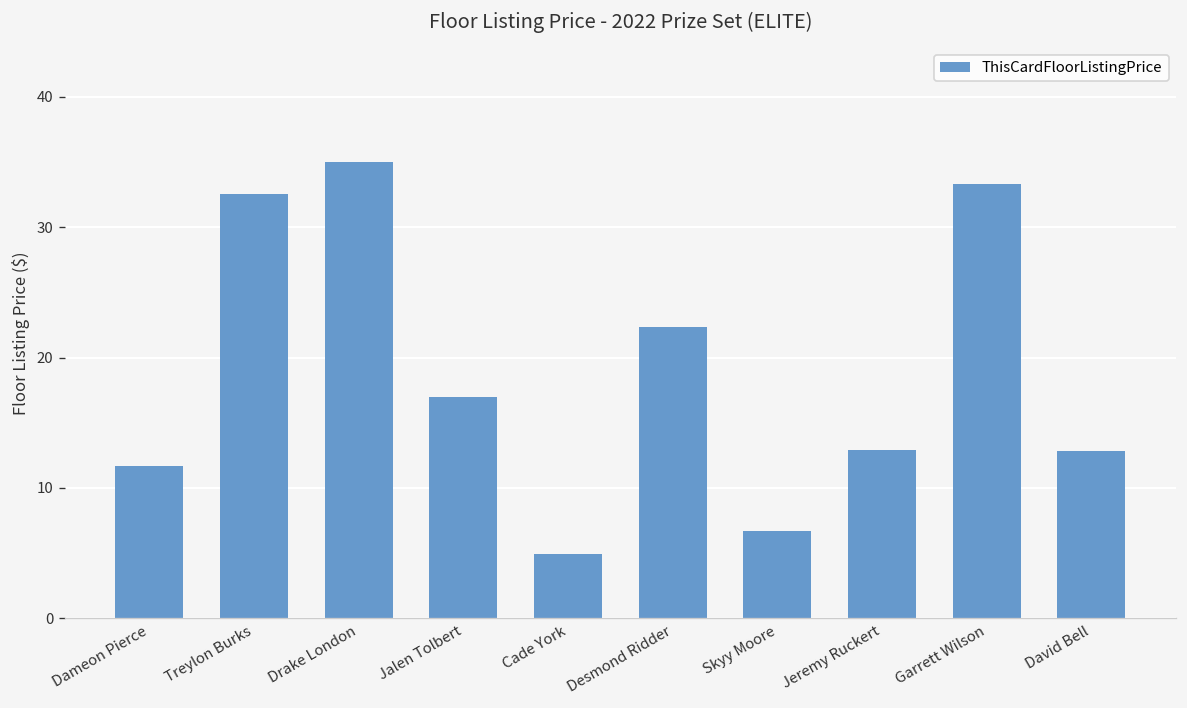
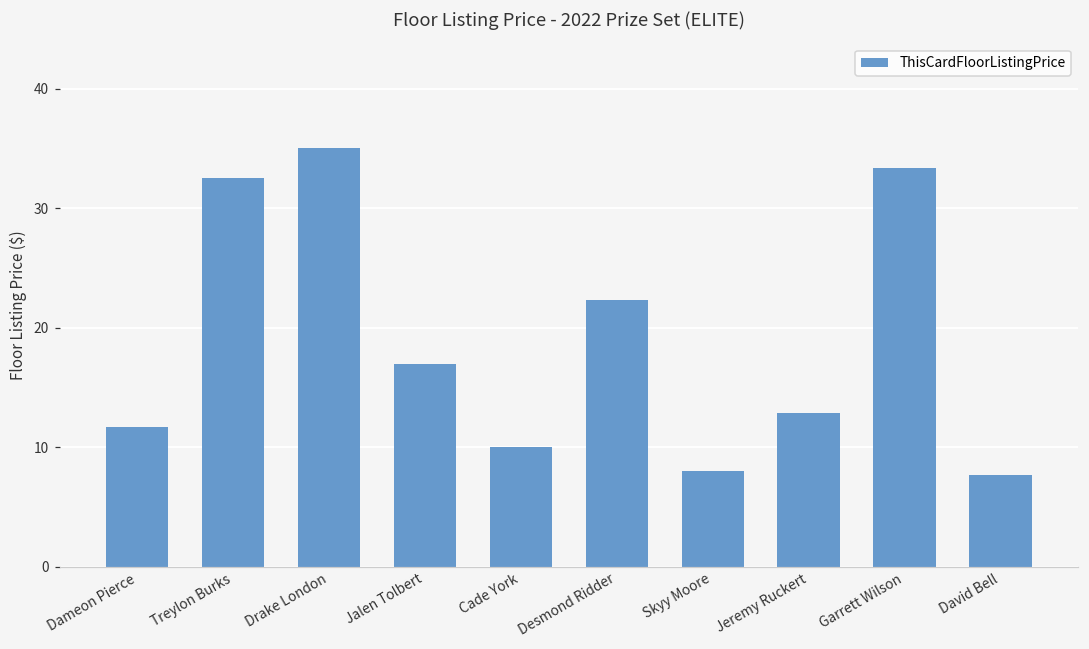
  {
    "Dameon Pierce": 11.7,
    "Treylon Burks": 32.6,
    "Drake London": 35.0,
    "Jalen Tolbert": 17.0,
-   "Cade York": 4.9,
+   "Cade York": 10.0,
    "Desmond Ridder": 22.3,
-   "Skyy Moore": 6.7,
+   "Skyy Moore": 8.0,
    "Jeremy Ruckert": 12.9,
    "Garrett Wilson": 33.3,
-   "David Bell": 12.8
+   "David Bell": 7.7
  }
